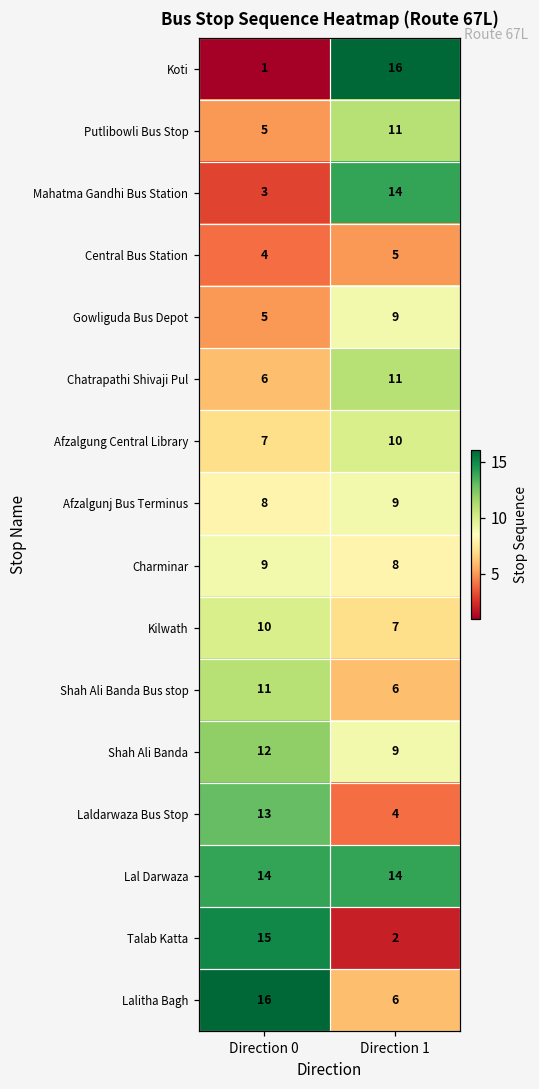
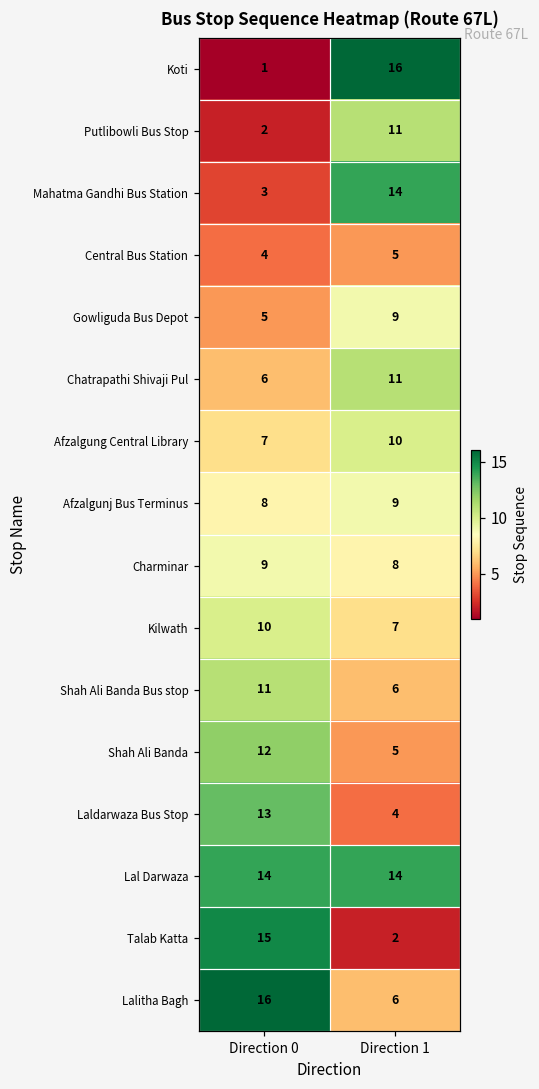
  {
    "Koti": {
      "Direction 0": 1,
      "Direction 1": 16
    },
    "Putlibowli Bus Stop": {
-     "Direction 0": 5,
+     "Direction 0": 2,
      "Direction 1": 11
    },
    "Mahatma Gandhi Bus Station": {
      "Direction 0": 3,
      "Direction 1": 14
    },
    "Central Bus Station": {
      "Direction 0": 4,
      "Direction 1": 5
    },
    "Gowliguda Bus Depot": {
      "Direction 0": 5,
      "Direction 1": 9
    },
    "Chatrapathi Shivaji Pul": {
      "Direction 0": 6,
      "Direction 1": 11
    },
    "Afzalgung Central Library": {
      "Direction 0": 7,
      "Direction 1": 10
    },
    "Afzalgunj Bus Terminus": {
      "Direction 0": 8,
      "Direction 1": 9
    },
    "Charminar": {
      "Direction 0": 9,
      "Direction 1": 8
    },
    "Kilwath": {
      "Direction 0": 10,
      "Direction 1": 7
    },
    "Shah Ali Banda Bus stop": {
      "Direction 0": 11,
      "Direction 1": 6
    },
    "Shah Ali Banda": {
      "Direction 0": 12,
-     "Direction 1": 9
+     "Direction 1": 5
    },
    "Laldarwaza Bus Stop": {
      "Direction 0": 13,
      "Direction 1": 4
    },
    "Lal Darwaza": {
      "Direction 0": 14,
      "Direction 1": 14
    },
    "Talab Katta": {
      "Direction 0": 15,
      "Direction 1": 2
    },
    "Lalitha Bagh": {
      "Direction 0": 16,
      "Direction 1": 6
    }
  }
